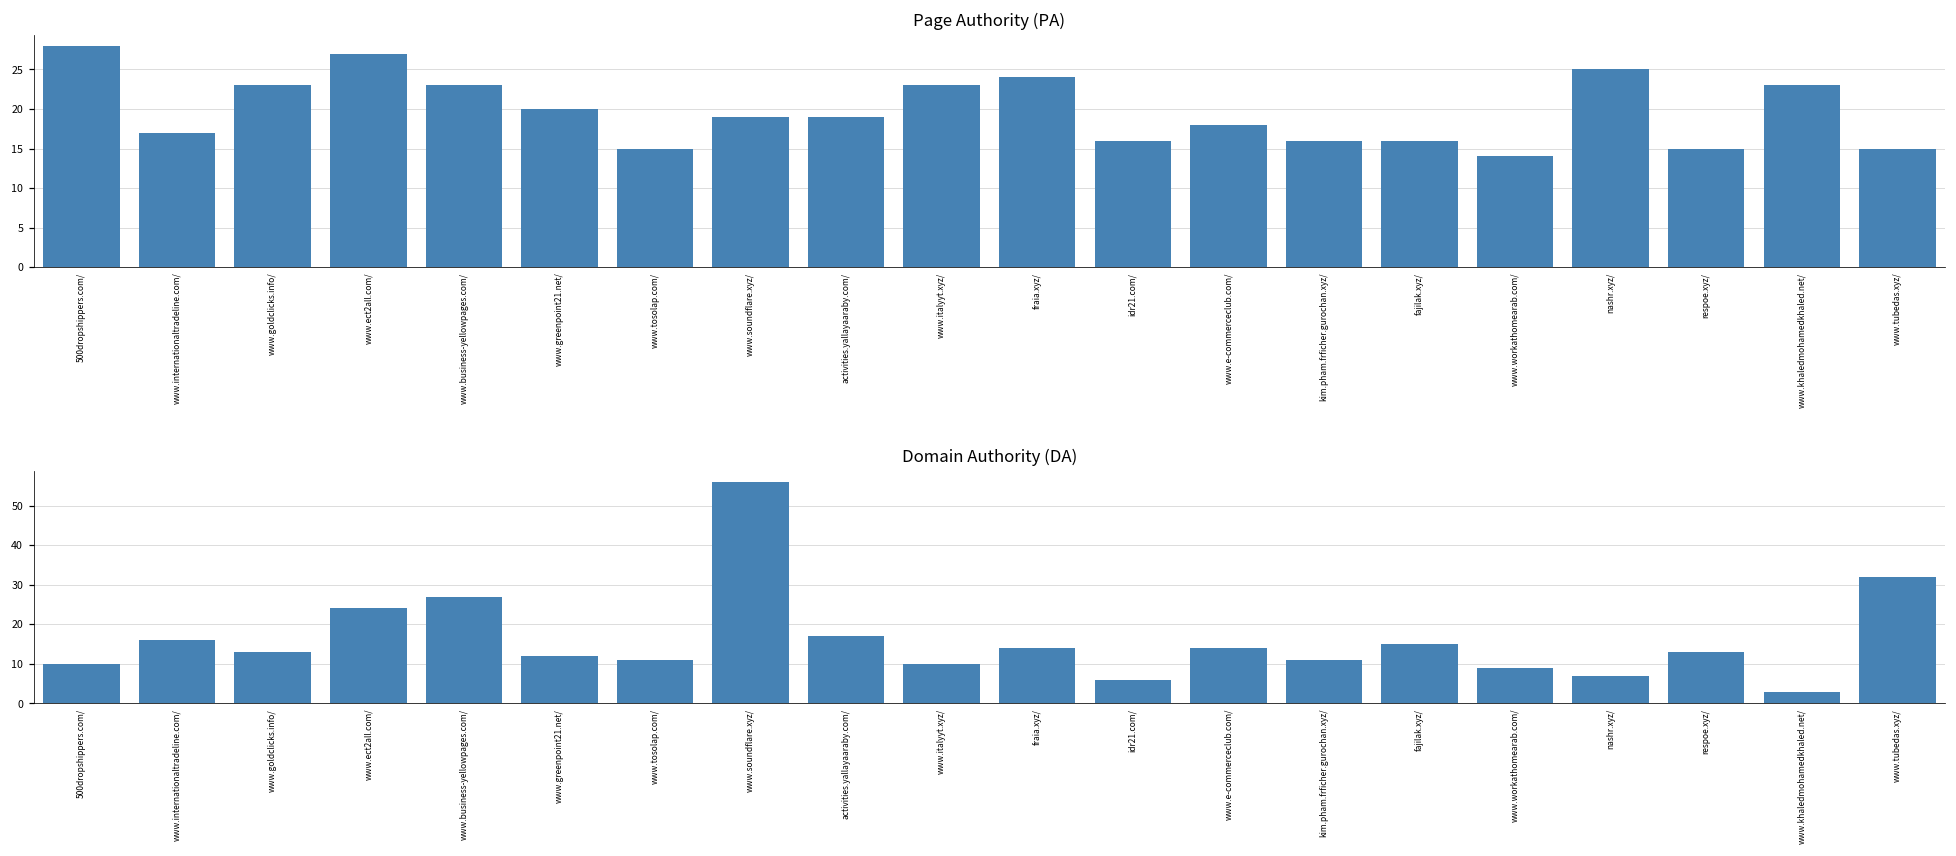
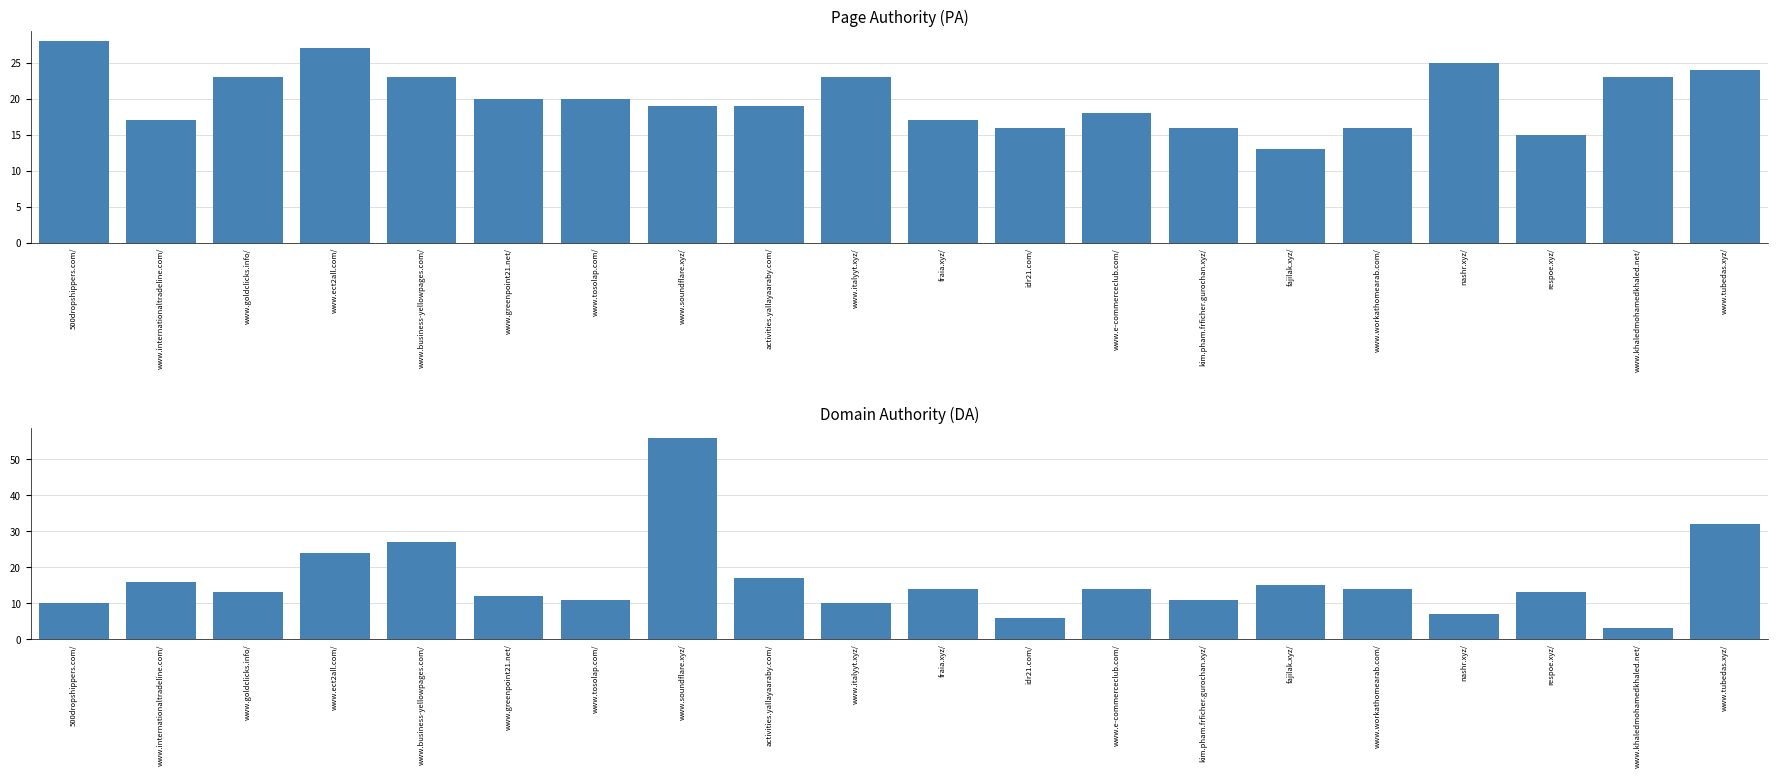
  {
    "Page Authority (PA)": {
      "500dropshippers.com/": 28,
      "www.internationaltradeline.com/": 17,
      "www.goldclicks.info/": 23,
      "www.ect2all.com/": 27,
      "www.business-yellowpages.com/": 23,
      "www.greenpoint21.net/": 20,
-     "www.tosolap.com/": 15,
+     "www.tosolap.com/": 20,
      "www.soundflare.xyz/": 19,
      "activities.yallayaaraby.com/": 19,
      "www.italyyt.xyz/": 23,
-     "fraia.xyz/": 24,
+     "fraia.xyz/": 17,
      "idr21.com/": 16,
      "www.e-commerceclub.com/": 18,
      "kim.pham.frficher.gurochan.xyz/": 16,
-     "fajilak.xyz/": 16,
-     "www.workathomearab.com/": 14,
+     "fajilak.xyz/": 13,
+     "www.workathomearab.com/": 16,
      "nashr.xyz/": 25,
      "respoe.xyz/": 15,
      "www.khaledmohamedkhaled.net/": 23,
-     "www.tubedas.xyz/": 15
+     "www.tubedas.xyz/": 24
    },
    "Domain Authority (DA)": {
      "500dropshippers.com/": 10,
      "www.internationaltradeline.com/": 16,
      "www.goldclicks.info/": 13,
      "www.ect2all.com/": 24,
      "www.business-yellowpages.com/": 27,
      "www.greenpoint21.net/": 12,
      "www.tosolap.com/": 11,
      "www.soundflare.xyz/": 56,
      "activities.yallayaaraby.com/": 17,
      "www.italyyt.xyz/": 10,
      "fraia.xyz/": 14,
      "idr21.com/": 6,
      "www.e-commerceclub.com/": 14,
      "kim.pham.frficher.gurochan.xyz/": 11,
      "fajilak.xyz/": 15,
-     "www.workathomearab.com/": 9,
+     "www.workathomearab.com/": 14,
      "nashr.xyz/": 7,
      "respoe.xyz/": 13,
      "www.khaledmohamedkhaled.net/": 3,
      "www.tubedas.xyz/": 32
    }
  }
